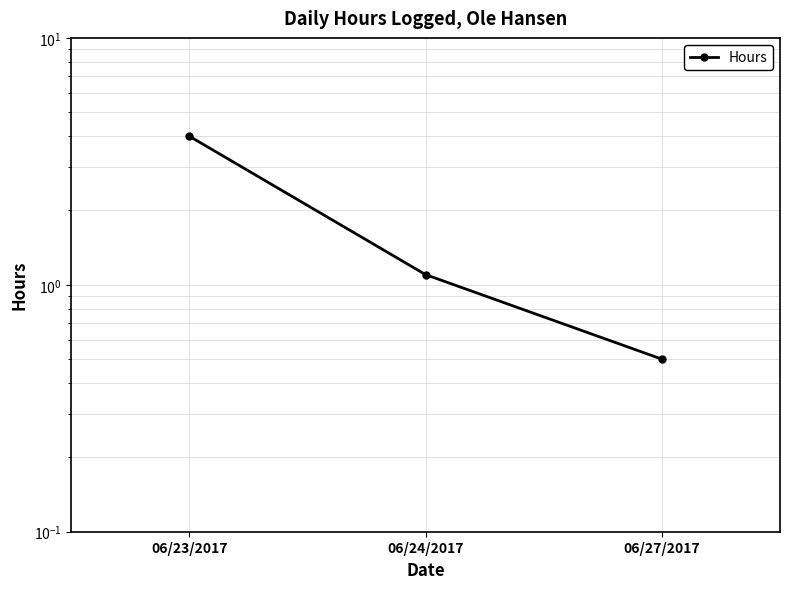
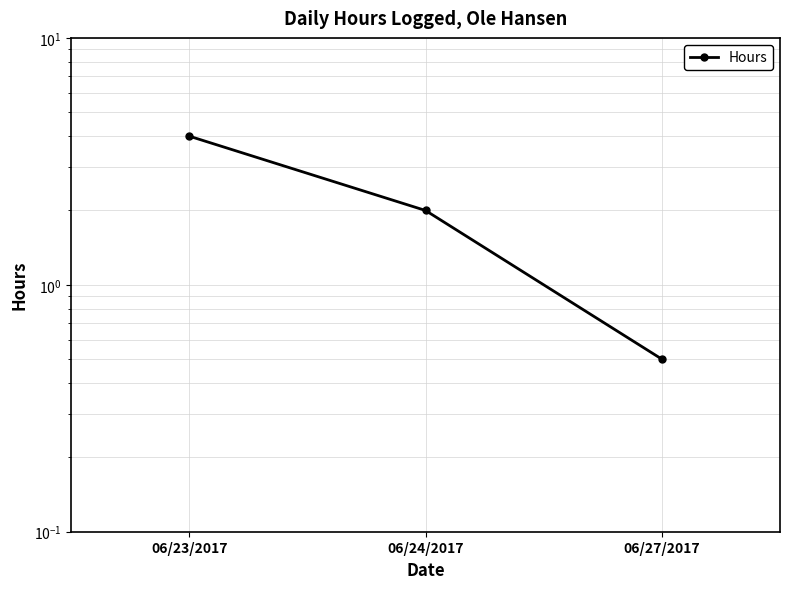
  {
    "06/23/2017": 4.0,
-   "06/24/2017": 1.1,
+   "06/24/2017": 2.0,
    "06/27/2017": 0.5
  }
